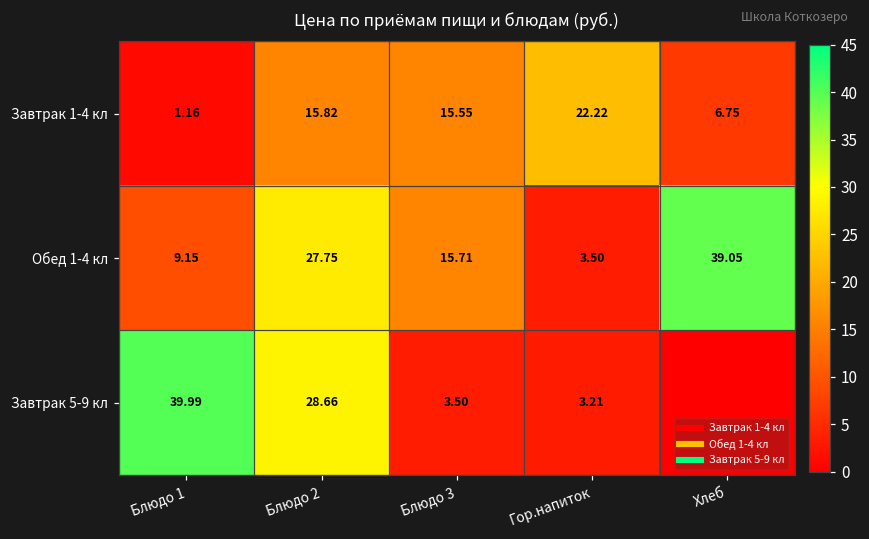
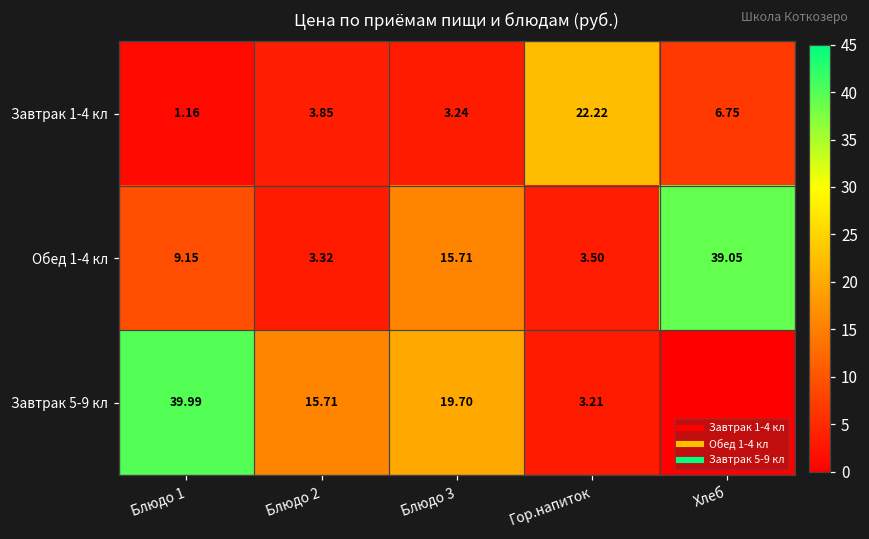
  {
    "Завтрак 1-4 кл": {
      "Блюдо 1": 1.16,
-     "Блюдо 2": 15.82,
-     "Блюдо 3": 15.55,
+     "Блюдо 2": 3.85,
+     "Блюдо 3": 3.24,
      "Гор.напиток": 22.22,
      "Хлеб": 6.75
    },
    "Обед 1-4 кл": {
      "Блюдо 1": 9.15,
-     "Блюдо 2": 27.75,
+     "Блюдо 2": 3.32,
      "Блюдо 3": 15.71,
      "Гор.напиток": 3.50,
      "Хлеб": 39.05
    },
    "Завтрак 5-9 кл": {
      "Блюдо 1": 39.99,
-     "Блюдо 2": 28.66,
-     "Блюдо 3": 3.50,
+     "Блюдо 2": 15.71,
+     "Блюдо 3": 19.70,
      "Гор.напиток": 3.21
    }
  }
